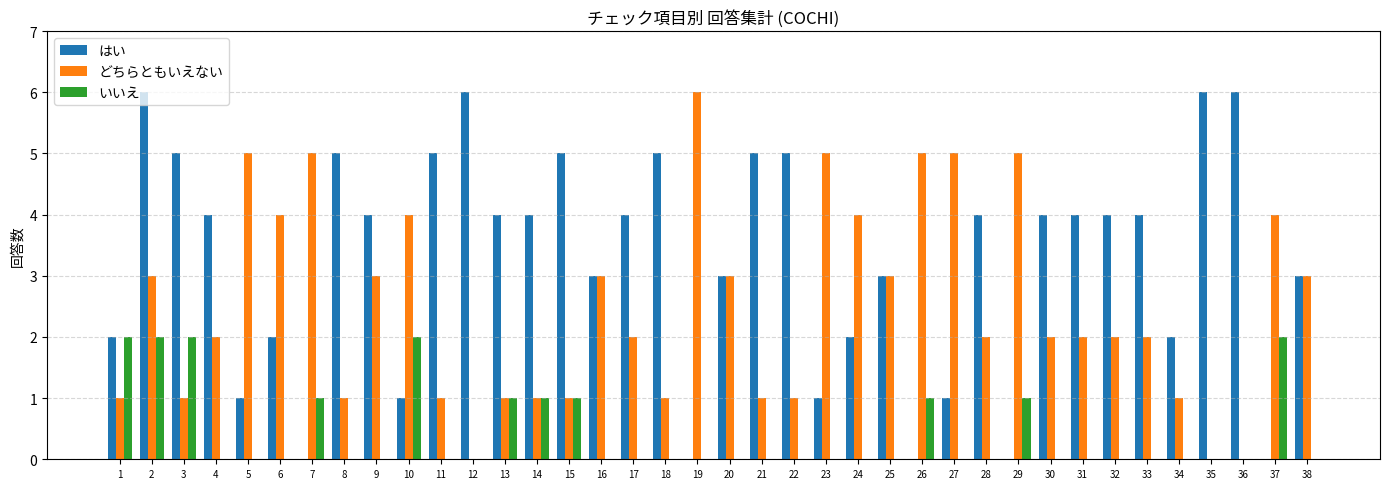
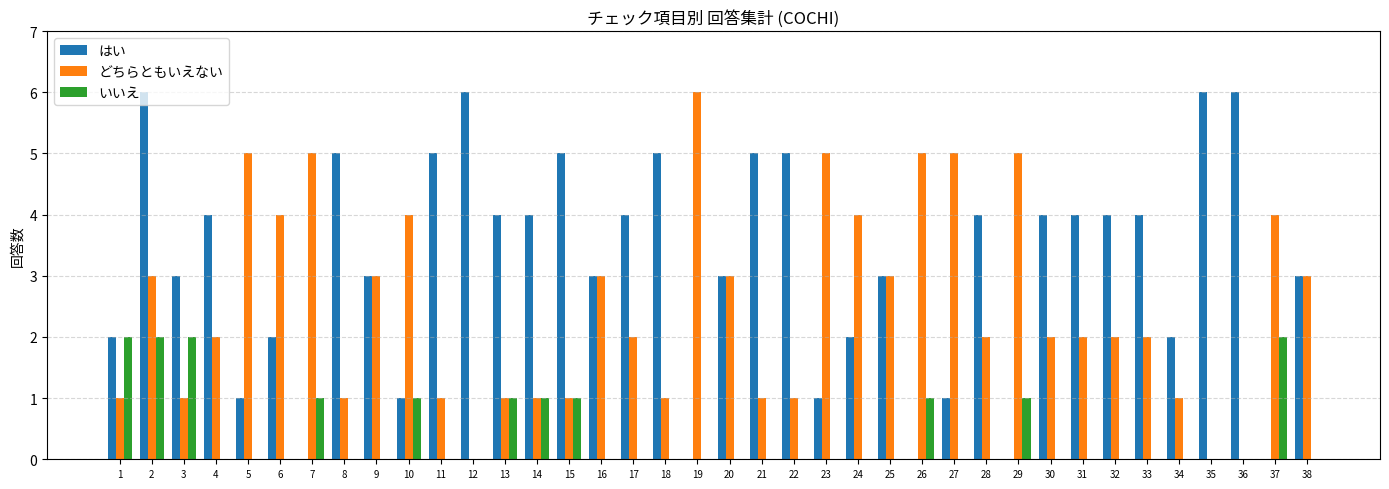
  {
    "はい": {
      "1": 2,
-     "3": 5,
+     "3": 3,
      "4": 4,
      "5": 1,
      "6": 2,
      "7": 0,
      "8": 5,
-     "9": 4,
+     "9": 3,
      "10": 1,
      "11": 5,
      "12": 6,
      "13": 4,
      "14": 4,
      "15": 5,
      "16": 3,
      "17": 4,
      "18": 5,
      "19": 0,
      "20": 3,
      "21": 5,
      "22": 5,
      "23": 1,
      "24": 2,
      "25": 3,
      "26": 0,
      "27": 1,
      "28": 4,
      "29": 0,
      "30": 4,
      "31": 4,
      "32": 4,
      "33": 4,
      "34": 2,
      "35": 6,
      "36": 6,
      "37": 0,
      "38": 3
    },
    "どちらともいえない": {
      "1": 1,
      "2": 3,
      "3": 1,
      "4": 2,
      "5": 5,
      "6": 4,
      "7": 5,
      "8": 1,
      "9": 3,
      "10": 4,
      "11": 1,
      "12": 0,
      "13": 1,
      "14": 1,
      "15": 1,
      "16": 3,
      "17": 2,
      "18": 1,
      "19": 6,
      "20": 3,
      "21": 1,
      "22": 1,
      "23": 5,
      "24": 4,
      "25": 3,
      "26": 5,
      "27": 5,
      "28": 2,
      "29": 5,
      "30": 2,
      "31": 2,
      "32": 2,
      "33": 2,
      "34": 1,
      "35": 0,
      "36": 0,
      "37": 4,
      "38": 3
    },
    "いいえ": {
      "1": 2,
      "2": 2,
      "3": 2,
      "4": 0,
      "5": 0,
      "6": 0,
      "7": 1,
      "8": 0,
      "9": 0,
-     "10": 2,
+     "10": 1,
      "11": 0,
      "12": 0,
      "13": 1,
      "14": 1,
      "15": 1,
      "16": 0,
      "17": 0,
      "18": 0,
      "19": 0,
      "20": 0,
      "21": 0,
      "22": 0,
      "23": 0,
      "24": 0,
      "25": 0,
      "26": 1,
      "27": 0,
      "28": 0,
      "29": 1,
      "30": 0,
      "31": 0,
      "32": 0,
      "33": 0,
      "34": 0,
      "35": 0,
      "36": 0,
      "37": 2,
      "38": 0
    }
  }
